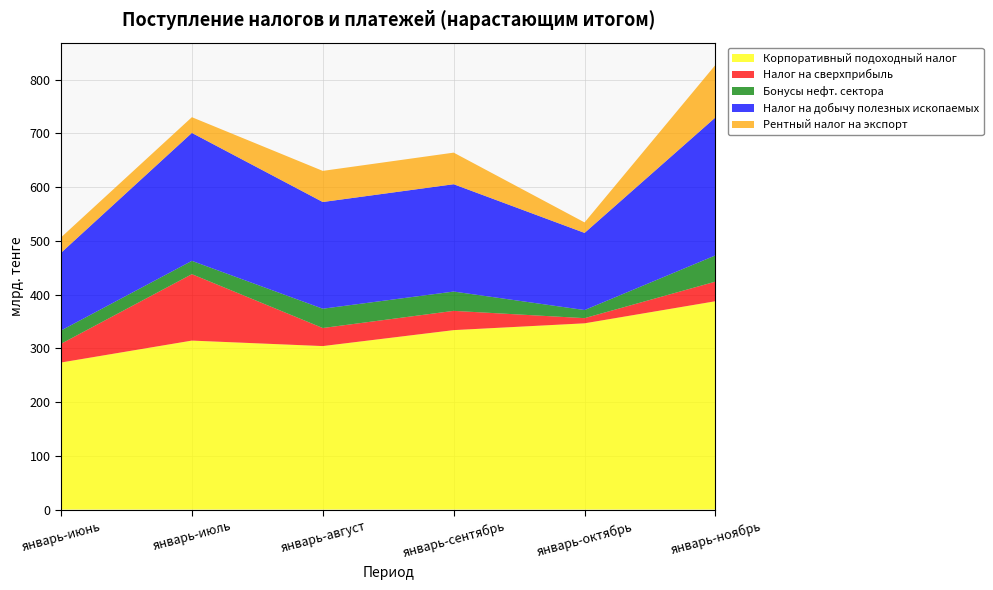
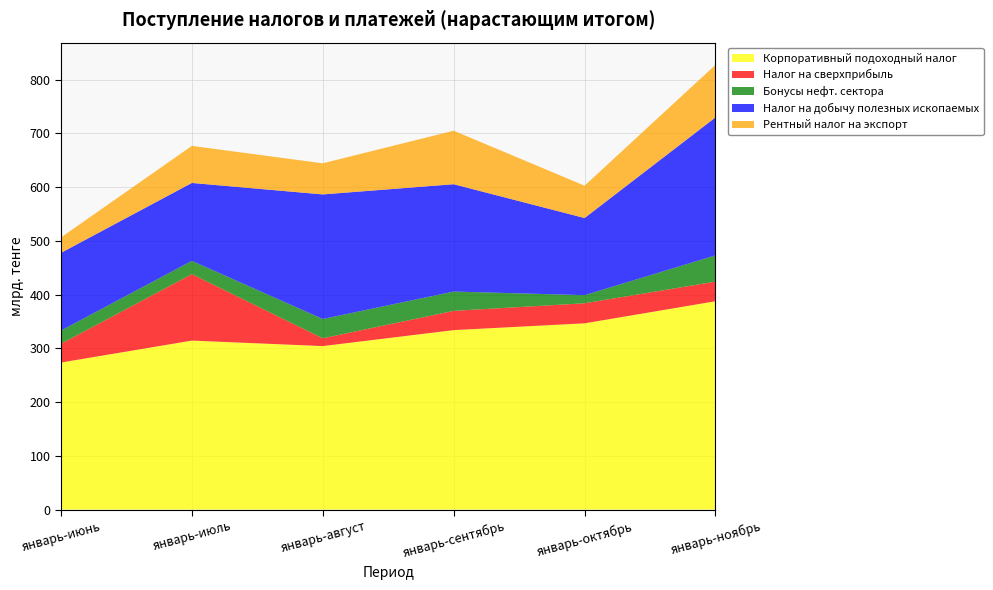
  {
    "Корпоративный подоходный налог": {
      "январь-июнь": 270,
      "январь-июль": 310,
      "январь-август": 300,
      "январь-сентябрь": 330,
      "январь-октябрь": 350,
      "январь-ноябрь": 390
    },
    "Налог на сверхприбыль": {
      "январь-июнь": 30,
      "январь-июль": 120,
-     "январь-август": 30,
+     "январь-август": 10,
      "январь-сентябрь": 40,
-     "январь-октябрь": 10,
+     "январь-октябрь": 40,
      "январь-ноябрь": 40
    },
    "Бонусы нефт. сектора": {
      "январь-июнь": 20,
      "январь-июль": 20,
      "январь-август": 40,
      "январь-сентябрь": 40,
      "январь-октябрь": 20,
      "январь-ноябрь": 50
    },
    "Налог на добычу полезных ископаемых": {
      "январь-июнь": 140,
-     "январь-июль": 240,
-     "январь-август": 200,
+     "январь-июль": 150,
+     "январь-август": 230,
      "январь-сентябрь": 200,
      "январь-октябрь": 140,
      "январь-ноябрь": 260
    },
    "Рентный налог на экспорт": {
      "январь-июнь": 30,
-     "январь-июль": 30,
+     "январь-июль": 70,
      "январь-август": 60,
-     "январь-сентябрь": 60,
-     "январь-октябрь": 20,
+     "январь-сентябрь": 100,
+     "январь-октябрь": 60,
      "январь-ноябрь": 100
    }
  }
